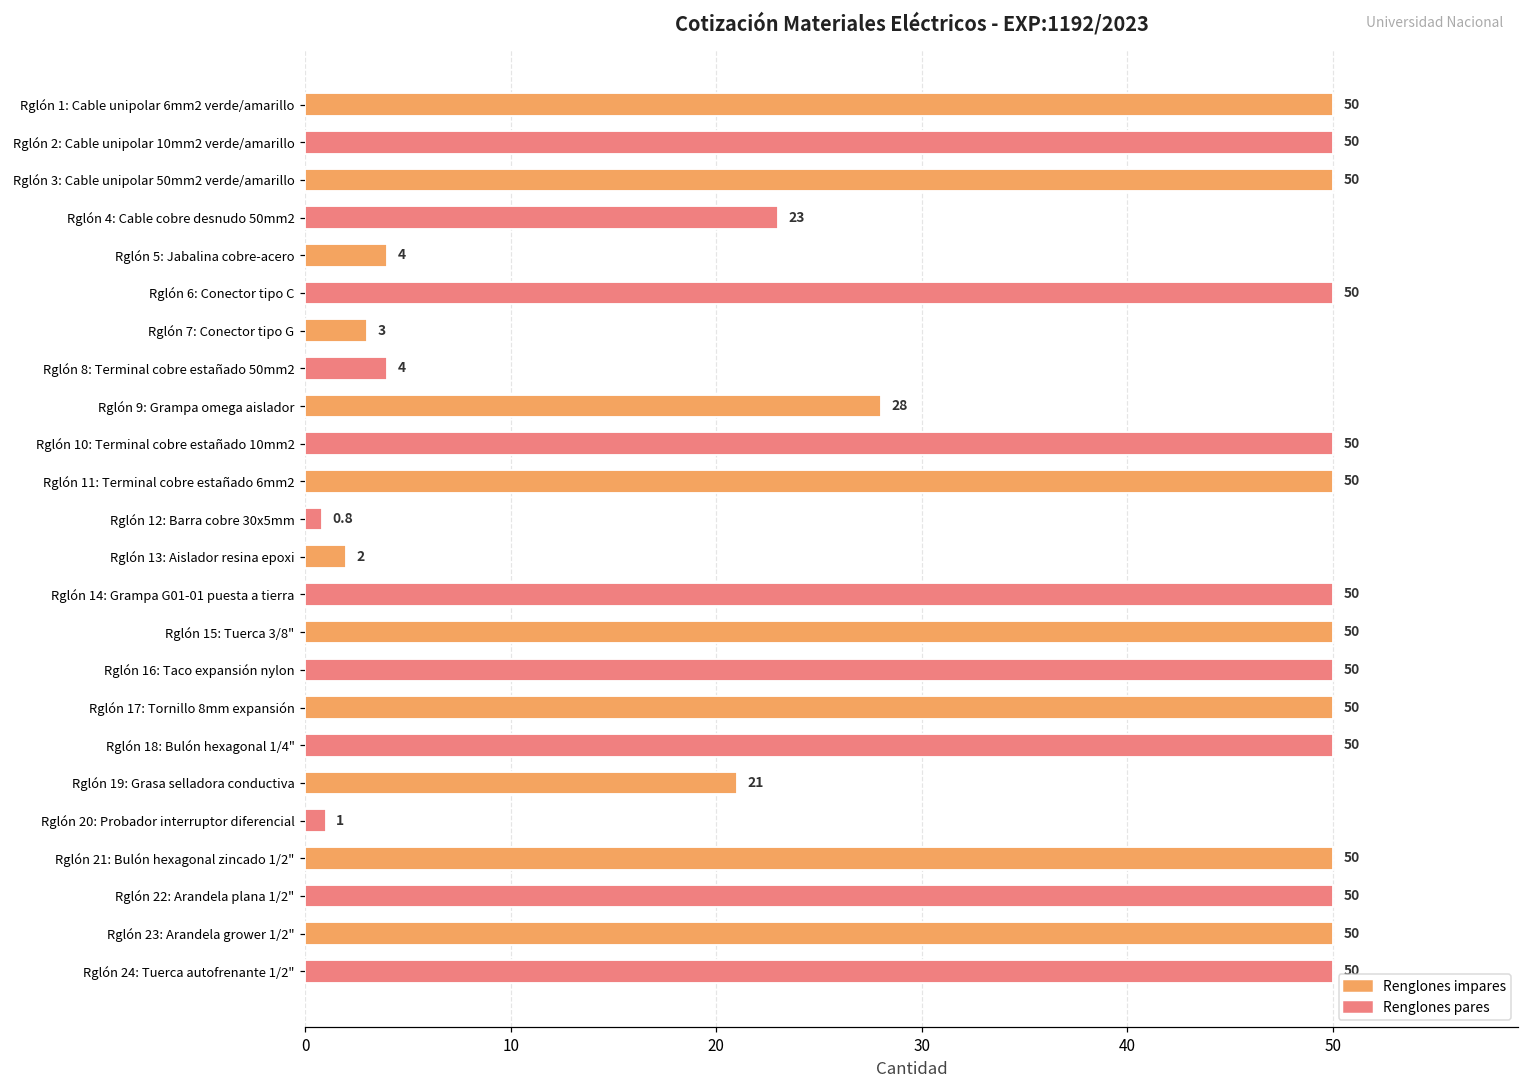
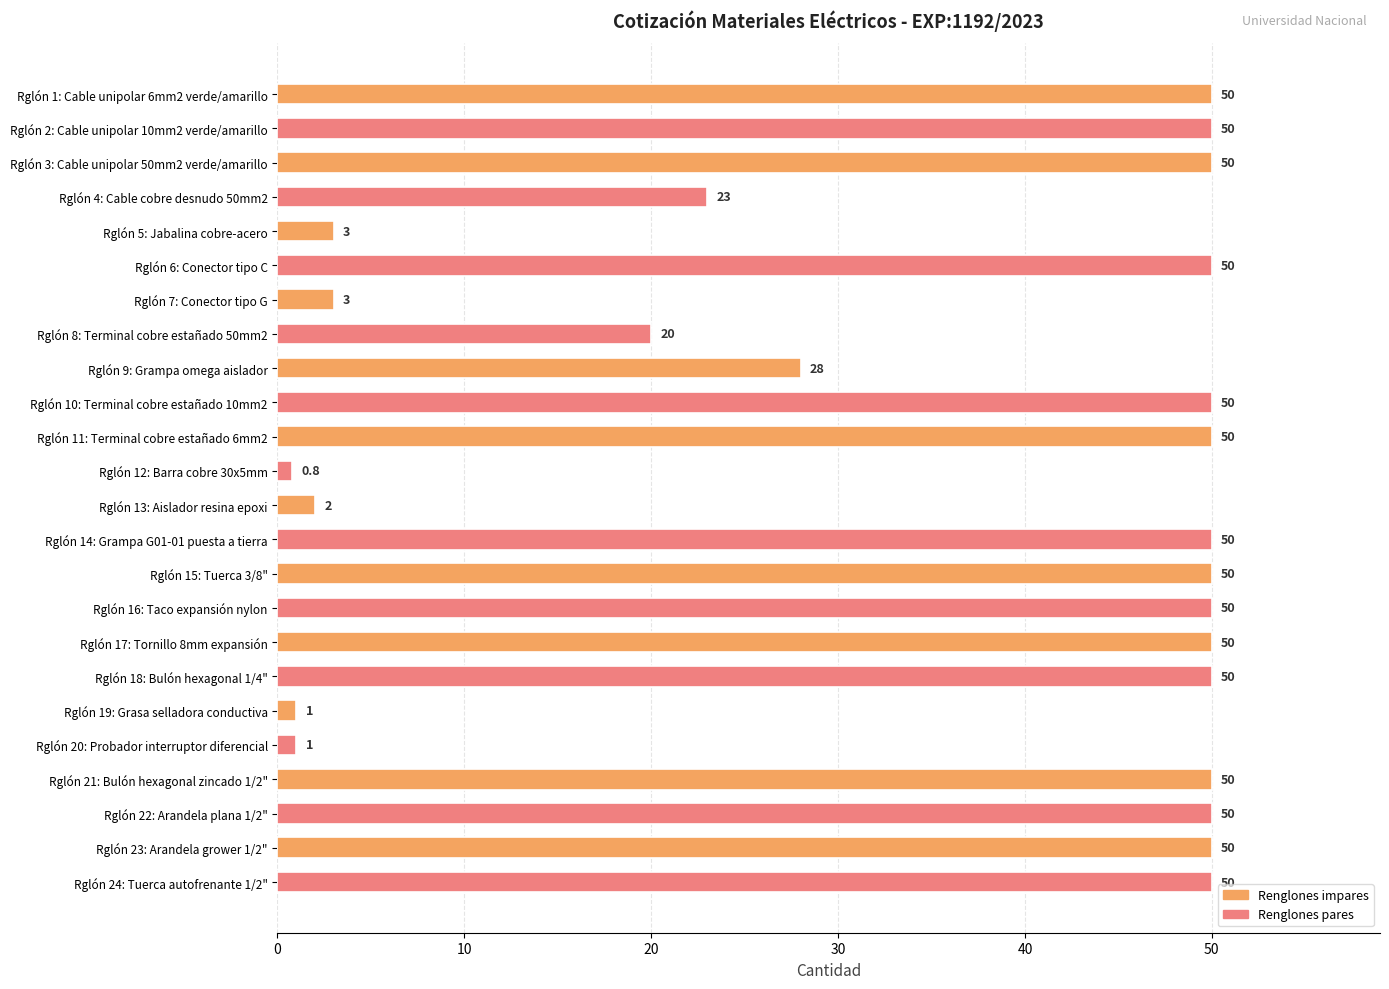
  {
    "Rglón 1: Cable unipolar 6mm2 verde/amarillo": 50,
    "Rglón 2: Cable unipolar 10mm2 verde/amarillo": 50,
    "Rglón 3: Cable unipolar 50mm2 verde/amarillo": 50,
    "Rglón 4: Cable cobre desnudo 50mm2": 23,
-   "Rglón 5: Jabalina cobre-acero": 4,
+   "Rglón 5: Jabalina cobre-acero": 3,
    "Rglón 6: Conector tipo C": 50,
    "Rglón 7: Conector tipo G": 3,
-   "Rglón 8: Terminal cobre estañado 50mm2": 4,
+   "Rglón 8: Terminal cobre estañado 50mm2": 20,
    "Rglón 9: Grampa omega aislador": 28,
    "Rglón 10: Terminal cobre estañado 10mm2": 50,
    "Rglón 11: Terminal cobre estañado 6mm2": 50,
    "Rglón 12: Barra cobre 30x5mm": 0.8,
    "Rglón 13: Aislador resina epoxi": 2,
    "Rglón 14: Grampa G01-01 puesta a tierra": 50,
    "Rglón 15: Tuerca 3/8\"": 50,
    "Rglón 16: Taco expansión nylon": 50,
    "Rglón 17: Tornillo 8mm expansión": 50,
    "Rglón 18: Bulón hexagonal 1/4\"": 50,
-   "Rglón 19: Grasa selladora conductiva": 21,
+   "Rglón 19: Grasa selladora conductiva": 1,
    "Rglón 20: Probador interruptor diferencial": 1,
    "Rglón 21: Bulón hexagonal zincado 1/2\"": 50,
    "Rglón 22: Arandela plana 1/2\"": 50,
    "Rglón 23: Arandela grower 1/2\"": 50
  }
